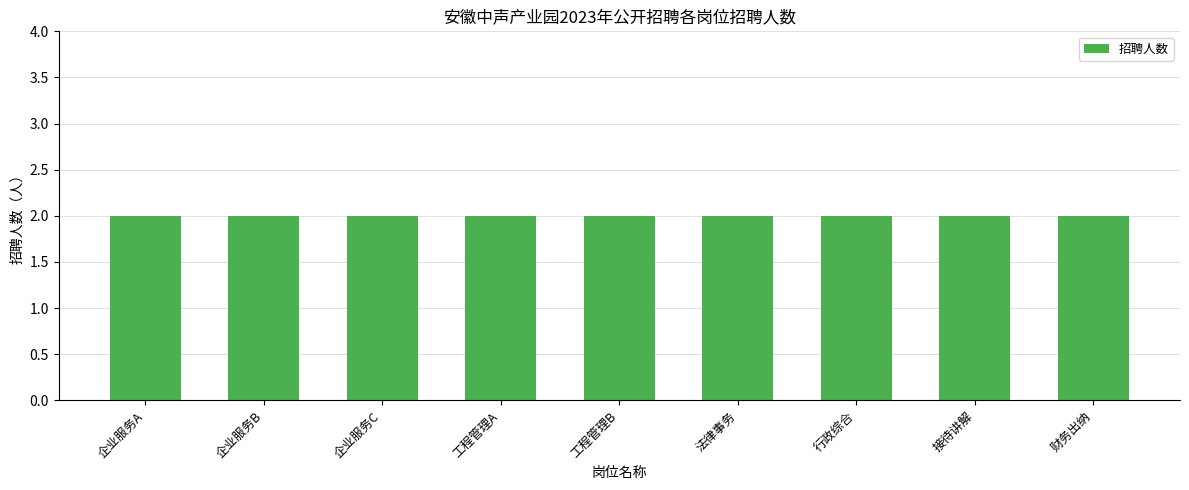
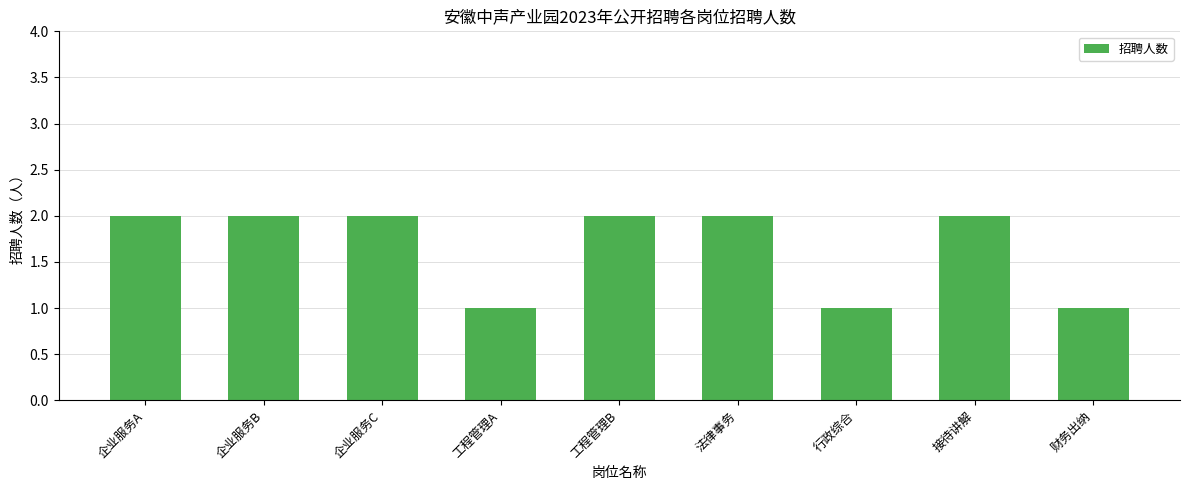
  {
    "企业服务A": 2,
    "企业服务B": 2,
    "企业服务C": 2,
-   "工程管理A": 2,
+   "工程管理A": 1,
    "工程管理B": 2,
    "法律事务": 2,
-   "行政综合": 2,
+   "行政综合": 1,
    "接待讲解": 2,
-   "财务出纳": 2
+   "财务出纳": 1
  }
